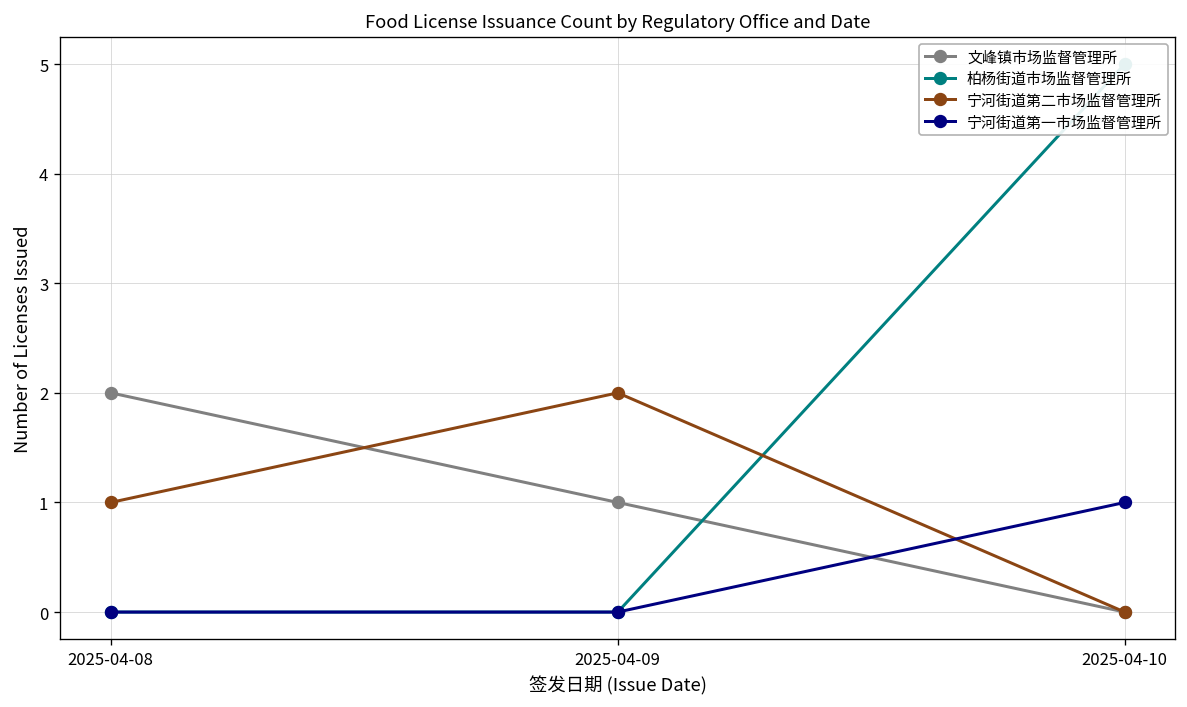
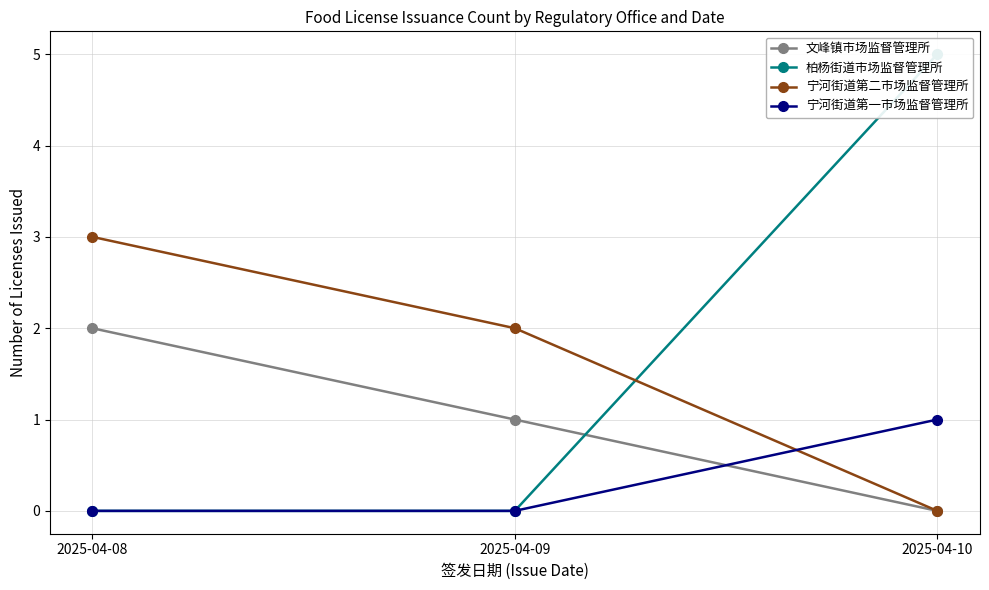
  {
    "文峰镇市场监督管理所": {
      "2025-04-08": 2,
      "2025-04-09": 1
    },
    "宁河街道第二市场监督管理所": {
-     "2025-04-08": 1,
+     "2025-04-08": 3,
      "2025-04-09": 2
    },
    "宁河街道第一市场监督管理所": {
      "2025-04-10": 1
    }
  }
